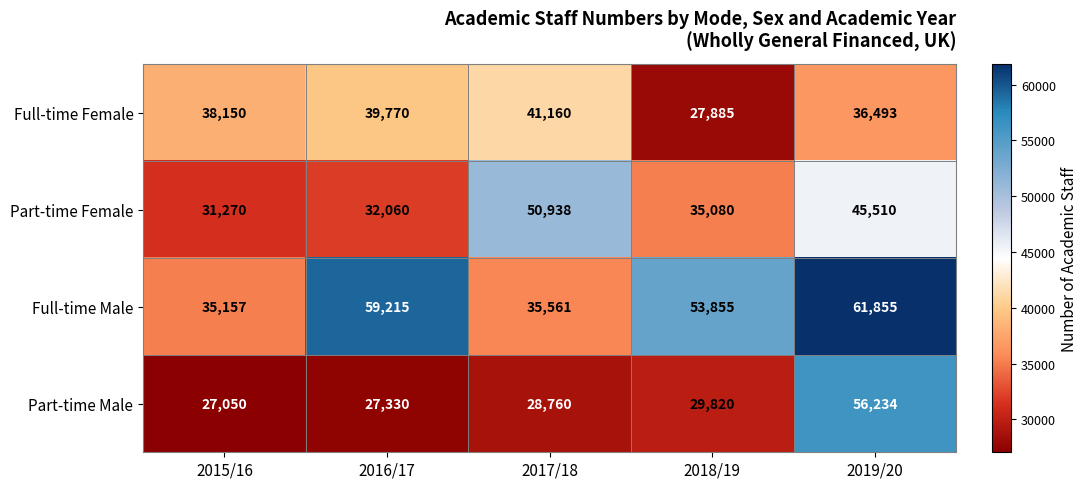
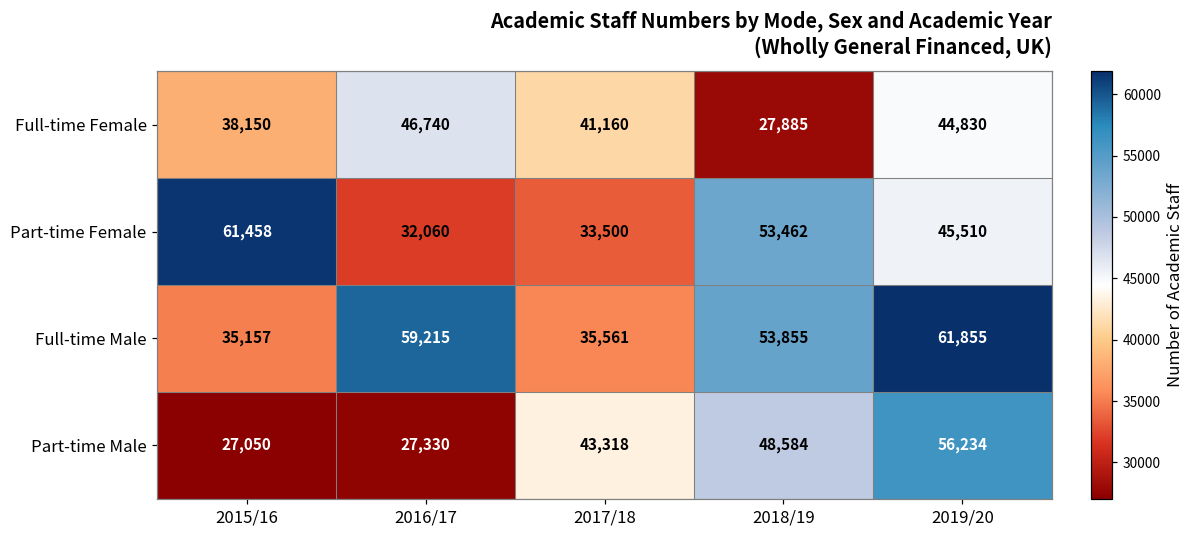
  {
    "Full-time Female": {
      "2015/16": "38,150",
-     "2016/17": "39,770",
+     "2016/17": "46,740",
      "2017/18": "41,160",
      "2018/19": "27,885",
-     "2019/20": "36,493"
+     "2019/20": "44,830"
    },
    "Part-time Female": {
-     "2015/16": "31,270",
+     "2015/16": "61,458",
      "2016/17": "32,060",
-     "2017/18": "50,938",
-     "2018/19": "35,080",
+     "2017/18": "33,500",
+     "2018/19": "53,462",
      "2019/20": "45,510"
    },
    "Full-time Male": {
      "2015/16": "35,157",
      "2016/17": "59,215",
      "2017/18": "35,561",
      "2018/19": "53,855",
      "2019/20": "61,855"
    },
    "Part-time Male": {
      "2015/16": "27,050",
      "2016/17": "27,330",
-     "2017/18": "28,760",
-     "2018/19": "29,820",
+     "2017/18": "43,318",
+     "2018/19": "48,584",
      "2019/20": "56,234"
    }
  }
